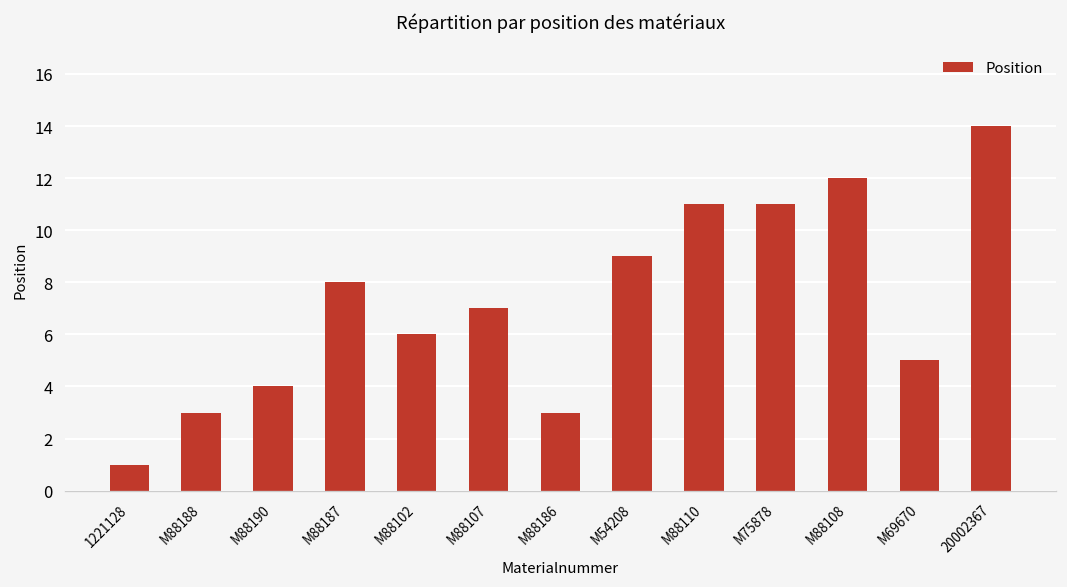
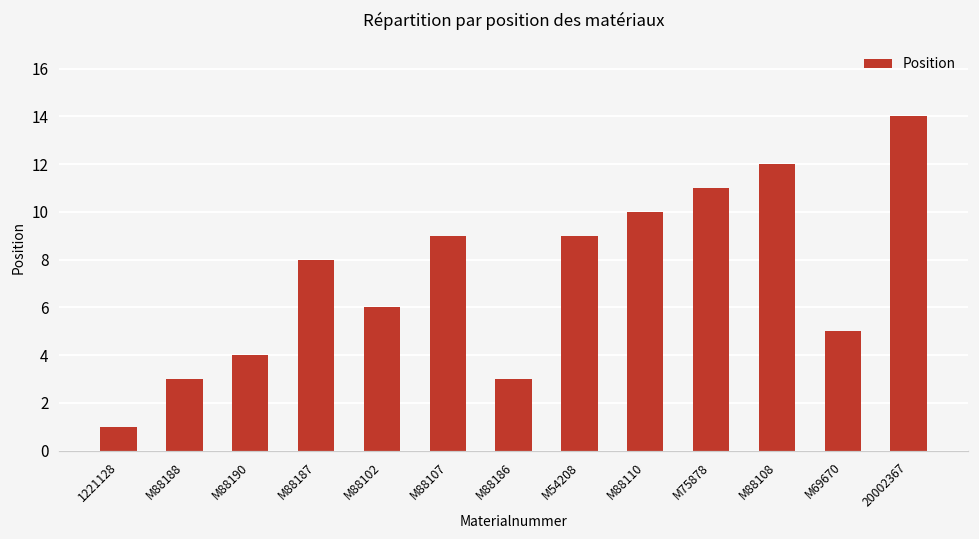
  {
    "1221128": 1,
    "M88188": 3,
    "M88190": 4,
    "M88187": 8,
    "M88102": 6,
-   "M88107": 7,
+   "M88107": 9,
    "M88186": 3,
    "M54208": 9,
-   "M88110": 11,
+   "M88110": 10,
    "M75878": 11,
    "M88108": 12,
    "M69670": 5,
    "20002367": 14
  }
